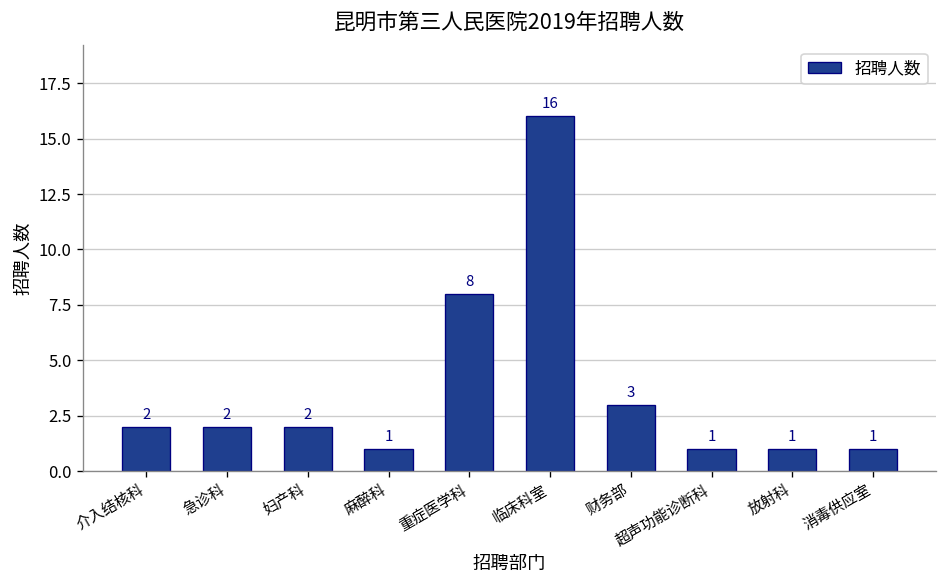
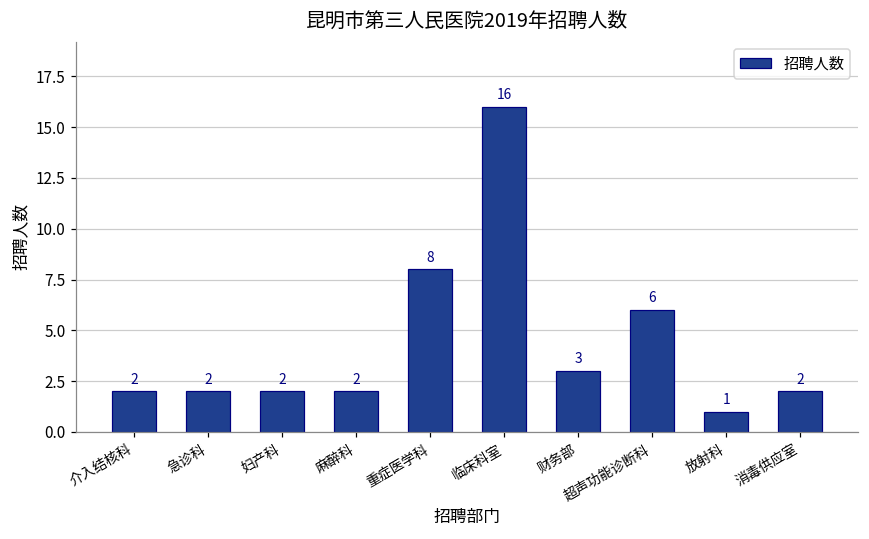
  {
    "介入结核科": 2,
    "急诊科": 2,
    "妇产科": 2,
-   "麻醉科": 1,
+   "麻醉科": 2,
    "重症医学科": 8,
    "临床科室": 16,
    "财务部": 3,
-   "超声功能诊断科": 1,
+   "超声功能诊断科": 6,
    "放射科": 1,
-   "消毒供应室": 1
+   "消毒供应室": 2
  }
